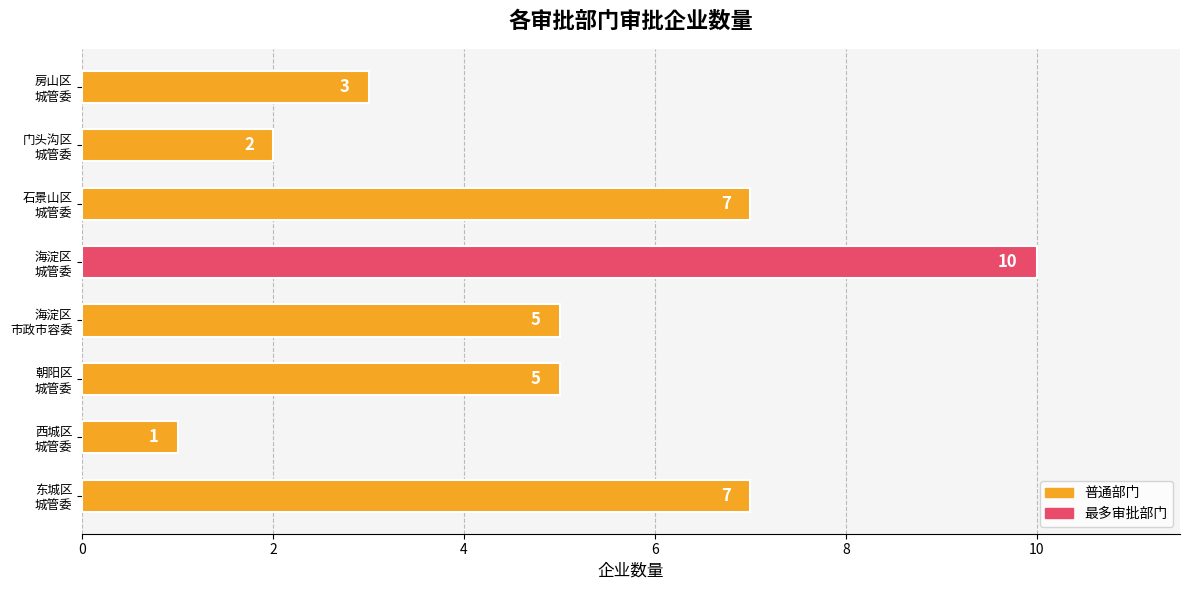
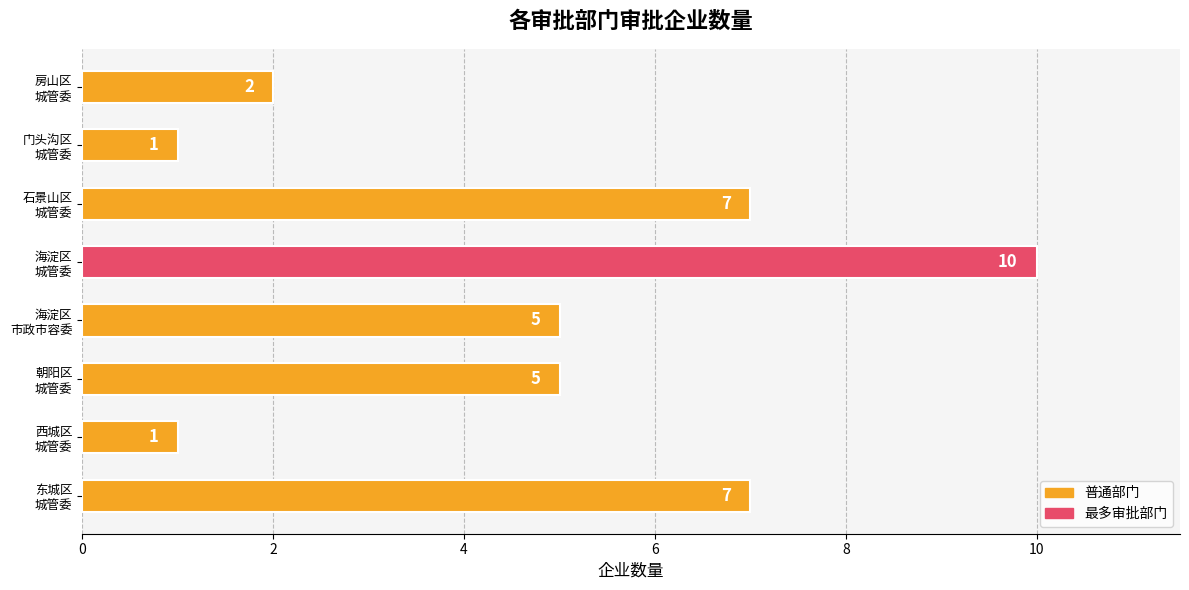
  {
-   "房山区 城管委": 3,
-   "门头沟区 城管委": 2,
+   "房山区 城管委": 2,
+   "门头沟区 城管委": 1,
    "石景山区 城管委": 7,
    "海淀区 城管委": 10,
    "海淀区 市政市容委": 5,
    "朝阳区 城管委": 5,
    "西城区 城管委": 1,
    "东城区 城管委": 7
  }
